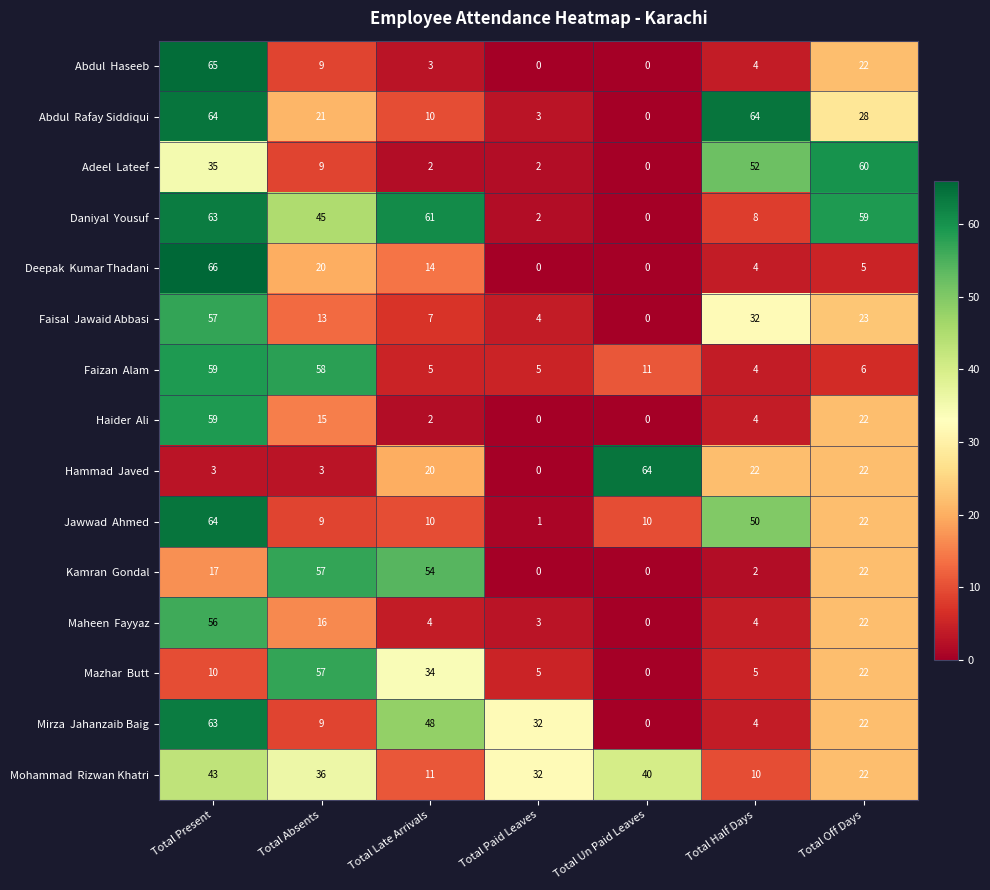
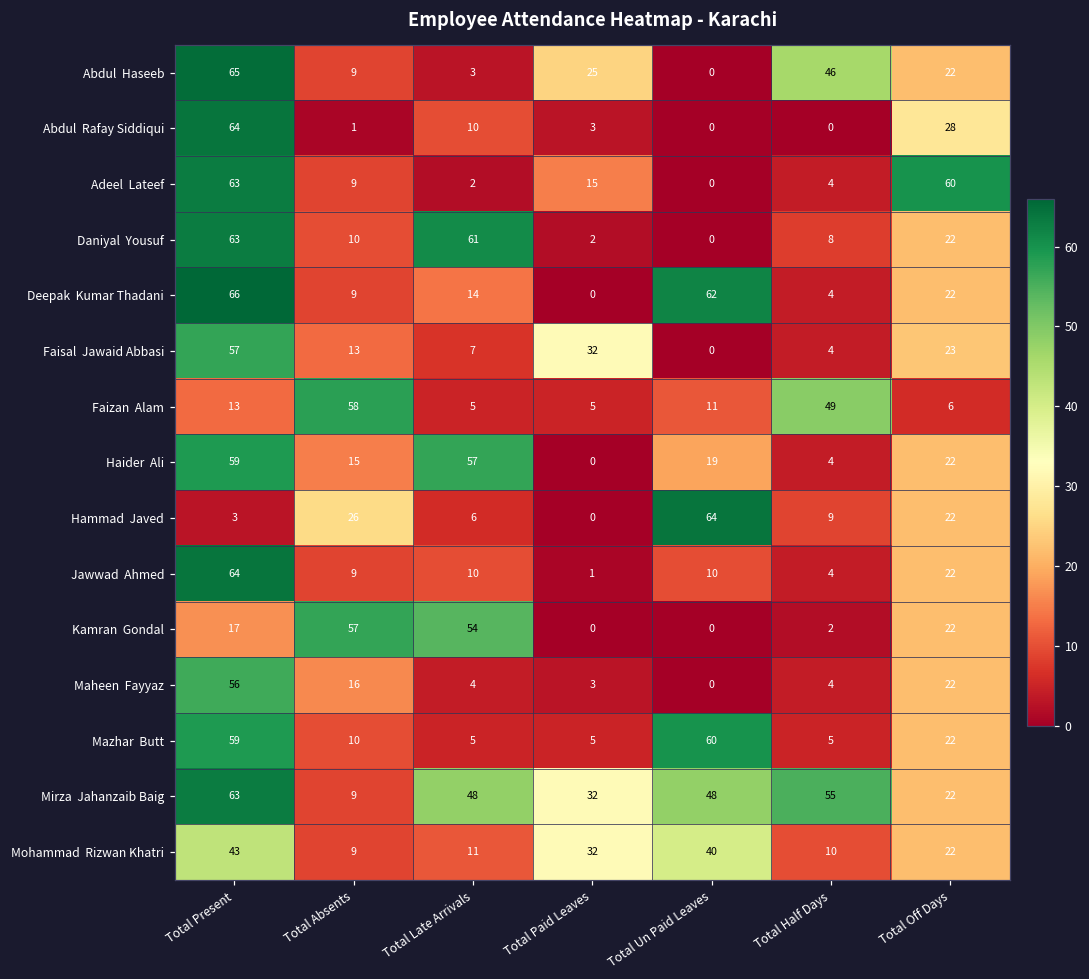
  {
    "Abdul Haseeb": {
      "Total Present": 65,
      "Total Absents": 9,
      "Total Late Arrivals": 3,
-     "Total Paid Leaves": 0,
+     "Total Paid Leaves": 25,
      "Total Un Paid Leaves": 0,
-     "Total Half Days": 4,
+     "Total Half Days": 46,
      "Total Off Days": 22
    },
    "Abdul Rafay Siddiqui": {
      "Total Present": 64,
-     "Total Absents": 21,
+     "Total Absents": 1,
      "Total Late Arrivals": 10,
      "Total Paid Leaves": 3,
      "Total Un Paid Leaves": 0,
-     "Total Half Days": 64,
+     "Total Half Days": 0,
      "Total Off Days": 28
    },
    "Adeel Lateef": {
-     "Total Present": 35,
+     "Total Present": 63,
      "Total Absents": 9,
      "Total Late Arrivals": 2,
-     "Total Paid Leaves": 2,
+     "Total Paid Leaves": 15,
      "Total Un Paid Leaves": 0,
-     "Total Half Days": 52,
+     "Total Half Days": 4,
      "Total Off Days": 60
    },
    "Daniyal Yousuf": {
      "Total Present": 63,
-     "Total Absents": 45,
+     "Total Absents": 10,
      "Total Late Arrivals": 61,
      "Total Paid Leaves": 2,
      "Total Un Paid Leaves": 0,
      "Total Half Days": 8,
-     "Total Off Days": 59
+     "Total Off Days": 22
    },
    "Deepak Kumar Thadani": {
      "Total Present": 66,
-     "Total Absents": 20,
+     "Total Absents": 9,
      "Total Late Arrivals": 14,
      "Total Paid Leaves": 0,
-     "Total Un Paid Leaves": 0,
+     "Total Un Paid Leaves": 62,
      "Total Half Days": 4,
-     "Total Off Days": 5
+     "Total Off Days": 22
    },
    "Faisal Jawaid Abbasi": {
      "Total Present": 57,
      "Total Absents": 13,
      "Total Late Arrivals": 7,
-     "Total Paid Leaves": 4,
+     "Total Paid Leaves": 32,
      "Total Un Paid Leaves": 0,
-     "Total Half Days": 32,
+     "Total Half Days": 4,
      "Total Off Days": 23
    },
    "Faizan Alam": {
-     "Total Present": 59,
+     "Total Present": 13,
      "Total Absents": 58,
      "Total Late Arrivals": 5,
      "Total Paid Leaves": 5,
      "Total Un Paid Leaves": 11,
-     "Total Half Days": 4,
+     "Total Half Days": 49,
      "Total Off Days": 6
    },
    "Haider Ali": {
      "Total Present": 59,
      "Total Absents": 15,
-     "Total Late Arrivals": 2,
+     "Total Late Arrivals": 57,
      "Total Paid Leaves": 0,
-     "Total Un Paid Leaves": 0,
+     "Total Un Paid Leaves": 19,
      "Total Half Days": 4,
      "Total Off Days": 22
    },
    "Hammad Javed": {
      "Total Present": 3,
-     "Total Absents": 3,
-     "Total Late Arrivals": 20,
+     "Total Absents": 26,
+     "Total Late Arrivals": 6,
      "Total Paid Leaves": 0,
      "Total Un Paid Leaves": 64,
-     "Total Half Days": 22,
+     "Total Half Days": 9,
      "Total Off Days": 22
    },
    "Jawwad Ahmed": {
      "Total Present": 64,
      "Total Absents": 9,
      "Total Late Arrivals": 10,
      "Total Paid Leaves": 1,
      "Total Un Paid Leaves": 10,
-     "Total Half Days": 50,
+     "Total Half Days": 4,
      "Total Off Days": 22
    },
    "Kamran Gondal": {
      "Total Present": 17,
      "Total Absents": 57,
      "Total Late Arrivals": 54,
      "Total Paid Leaves": 0,
      "Total Un Paid Leaves": 0,
      "Total Half Days": 2,
      "Total Off Days": 22
    },
    "Maheen Fayyaz": {
      "Total Present": 56,
      "Total Absents": 16,
      "Total Late Arrivals": 4,
      "Total Paid Leaves": 3,
      "Total Un Paid Leaves": 0,
      "Total Half Days": 4,
      "Total Off Days": 22
    },
    "Mazhar Butt": {
-     "Total Present": 10,
-     "Total Absents": 57,
-     "Total Late Arrivals": 34,
+     "Total Present": 59,
+     "Total Absents": 10,
+     "Total Late Arrivals": 5,
      "Total Paid Leaves": 5,
-     "Total Un Paid Leaves": 0,
+     "Total Un Paid Leaves": 60,
      "Total Half Days": 5,
      "Total Off Days": 22
    },
    "Mirza Jahanzaib Baig": {
      "Total Present": 63,
      "Total Absents": 9,
      "Total Late Arrivals": 48,
      "Total Paid Leaves": 32,
-     "Total Un Paid Leaves": 0,
-     "Total Half Days": 4,
+     "Total Un Paid Leaves": 48,
+     "Total Half Days": 55,
      "Total Off Days": 22
    },
    "Mohammad Rizwan Khatri": {
      "Total Present": 43,
-     "Total Absents": 36,
+     "Total Absents": 9,
      "Total Late Arrivals": 11,
      "Total Paid Leaves": 32,
      "Total Un Paid Leaves": 40,
      "Total Half Days": 10,
      "Total Off Days": 22
    }
  }
